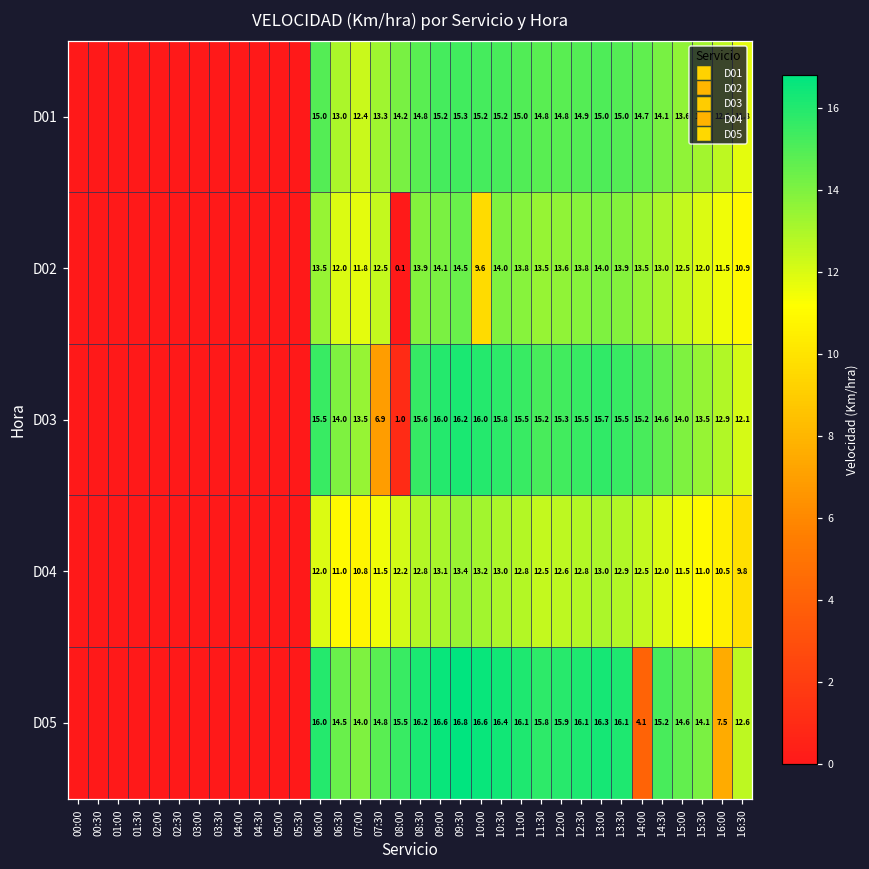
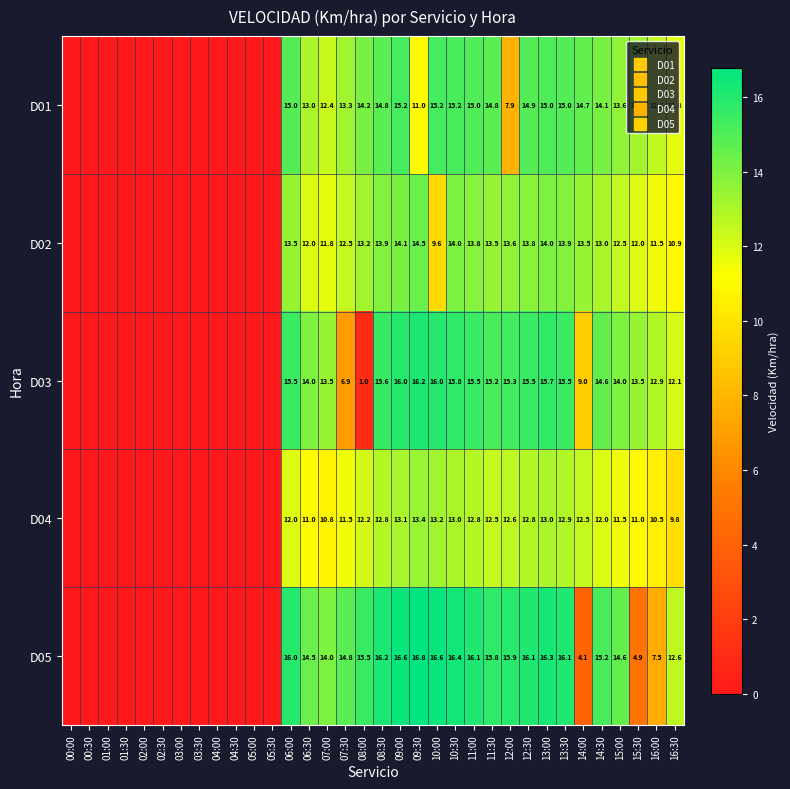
  {
    "D01": {
      "06:00": 15.0,
      "06:30": 13.0,
      "07:00": 12.4,
      "07:30": 13.3,
      "08:00": 14.2,
      "08:30": 14.8,
      "09:00": 15.2,
-     "09:30": 15.3,
+     "09:30": 11.0,
      "10:00": 15.2,
      "10:30": 15.2,
      "11:00": 15.0,
      "11:30": 14.8,
-     "12:00": 14.8,
+     "12:00": 7.9,
      "12:30": 14.9,
      "13:00": 15.0,
      "13:30": 15.0,
      "14:00": 14.7,
      "14:30": 14.1
    },
    "D02": {
      "06:00": 13.5,
      "06:30": 12.0,
      "07:00": 11.8,
      "07:30": 12.5,
-     "08:00": 0.1,
+     "08:00": 13.2,
      "08:30": 13.9,
      "09:00": 14.1,
      "09:30": 14.5,
      "10:00": 9.6,
      "10:30": 14.0,
      "11:00": 13.8,
      "11:30": 13.5,
      "12:00": 13.6,
      "12:30": 13.8,
      "13:00": 14.0,
      "13:30": 13.9,
      "14:00": 13.5,
      "14:30": 13.0,
      "15:00": 12.5,
      "15:30": 12.0,
      "16:00": 11.5,
      "16:30": 10.9
    },
    "D03": {
      "06:00": 15.5,
      "06:30": 14.0,
      "07:00": 13.5,
      "07:30": 6.9,
      "08:00": 1.0,
      "08:30": 15.6,
      "09:00": 16.0,
      "09:30": 16.2,
      "10:00": 16.0,
      "10:30": 15.8,
      "11:00": 15.5,
      "11:30": 15.2,
      "12:00": 15.3,
      "12:30": 15.5,
      "13:00": 15.7,
      "13:30": 15.5,
-     "14:00": 15.2,
+     "14:00": 9.0,
      "14:30": 14.6,
      "15:00": 14.0,
      "15:30": 13.5,
      "16:00": 12.9,
      "16:30": 12.1
    },
    "D04": {
      "06:00": 12.0,
      "06:30": 11.0,
      "07:00": 10.8,
      "07:30": 11.5,
      "08:00": 12.2,
      "08:30": 12.8,
      "09:00": 13.1,
      "09:30": 13.4,
      "10:00": 13.2,
      "10:30": 13.0,
      "11:00": 12.8,
      "11:30": 12.5,
      "12:00": 12.6,
      "12:30": 12.8,
      "13:00": 13.0,
      "13:30": 12.9,
      "14:00": 12.5,
      "14:30": 12.0,
      "15:00": 11.5,
      "15:30": 11.0,
      "16:00": 10.5,
      "16:30": 9.8
    },
    "D05": {
      "06:00": 16.0,
      "06:30": 14.5,
      "07:00": 14.0,
      "07:30": 14.8,
      "08:00": 15.5,
      "08:30": 16.2,
      "09:00": 16.6,
      "09:30": 16.8,
      "10:00": 16.6,
      "10:30": 16.4,
      "11:00": 16.1,
      "11:30": 15.8,
      "12:00": 15.9,
      "12:30": 16.1,
      "13:00": 16.3,
      "13:30": 16.1,
      "14:00": 4.1,
      "14:30": 15.2,
      "15:00": 14.6,
-     "15:30": 14.1,
+     "15:30": 4.9,
      "16:00": 7.5,
      "16:30": 12.6
    }
  }
